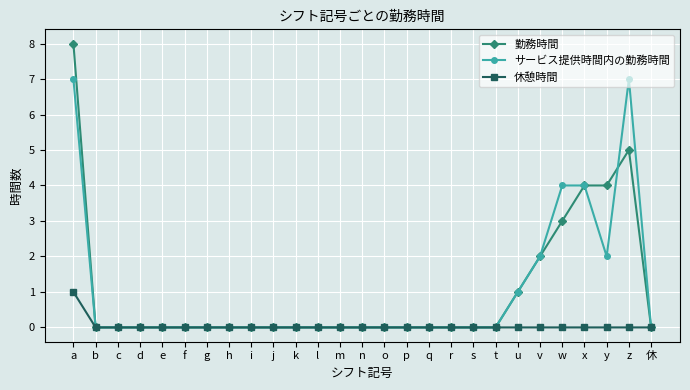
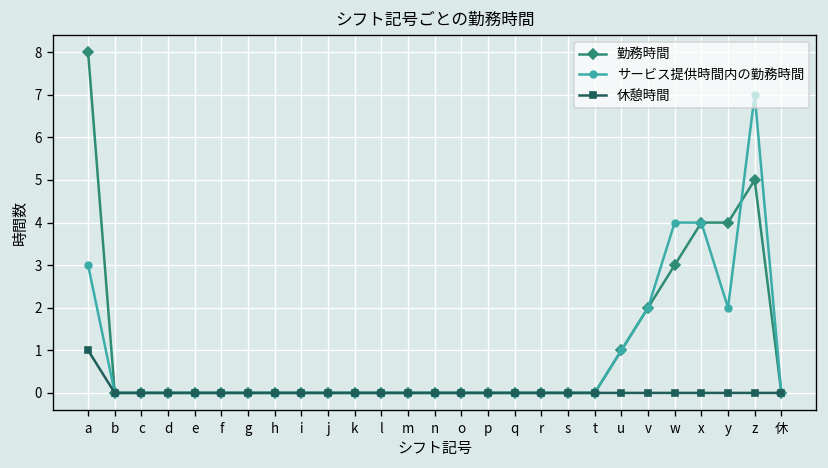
  {
    "サービス提供時間内の勤務時間": {
-     "a": 7,
+     "a": 3,
      "w": 4,
      "y": 2
    }
  }
